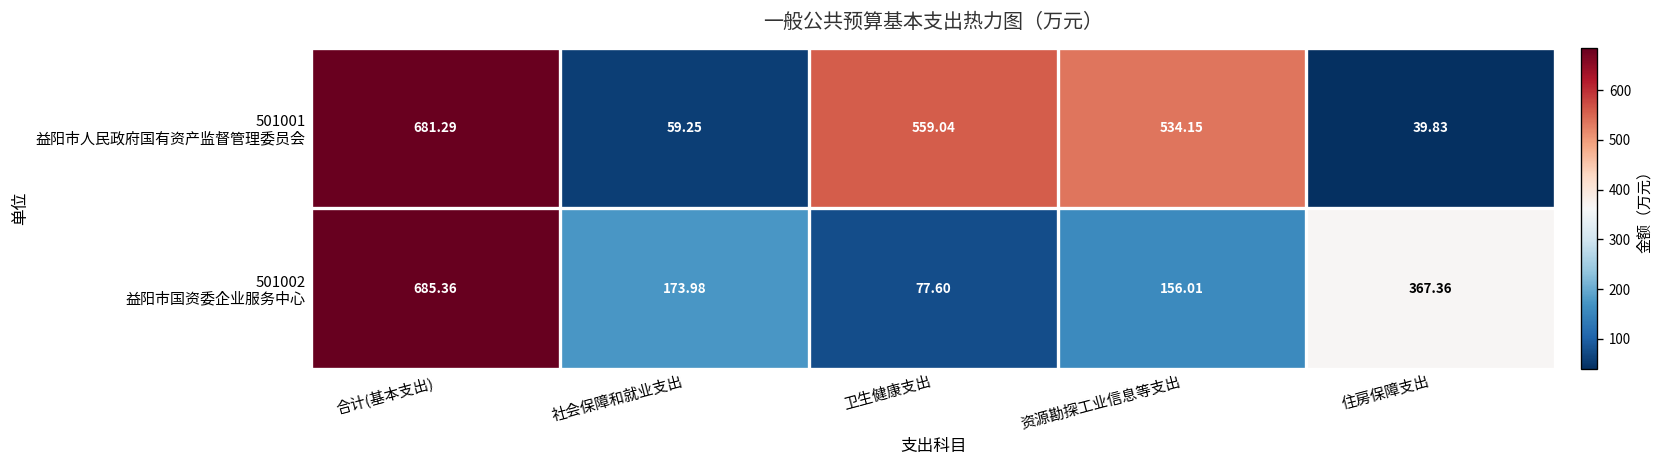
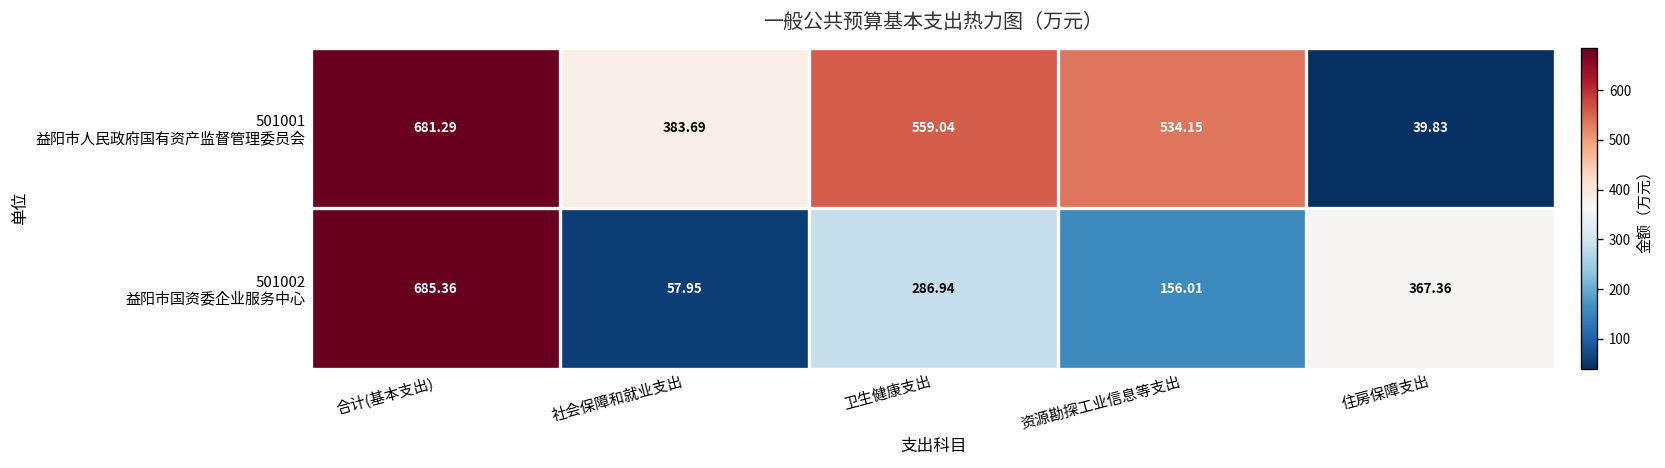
  {
    "501001 益阳市人民政府国有资产监督管理委员会": {
      "合计(基本支出)": 681.29,
-     "社会保障和就业支出": 59.25,
+     "社会保障和就业支出": 383.69,
      "卫生健康支出": 559.04,
      "资源勘探工业信息等支出": 534.15,
      "住房保障支出": 39.83
    },
    "501002 益阳市国资委企业服务中心": {
      "合计(基本支出)": 685.36,
-     "社会保障和就业支出": 173.98,
-     "卫生健康支出": 77.60,
+     "社会保障和就业支出": 57.95,
+     "卫生健康支出": 286.94,
      "资源勘探工业信息等支出": 156.01,
      "住房保障支出": 367.36
    }
  }
